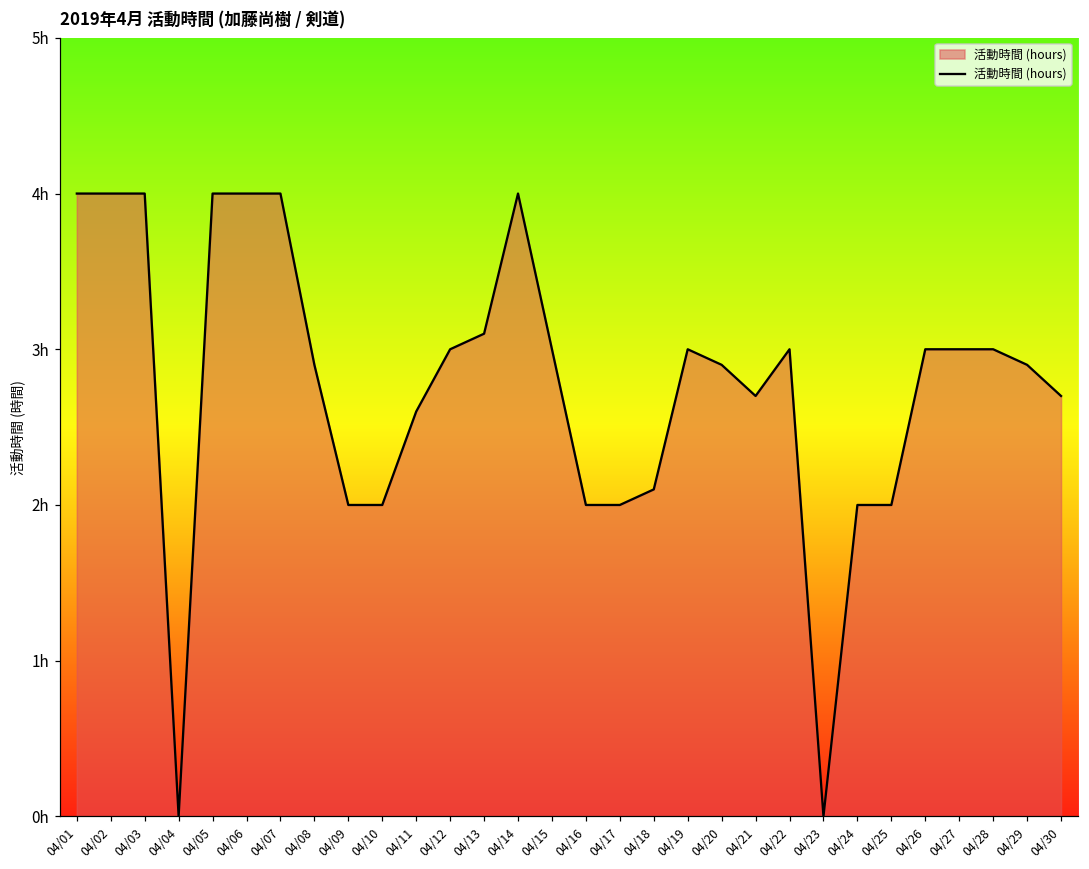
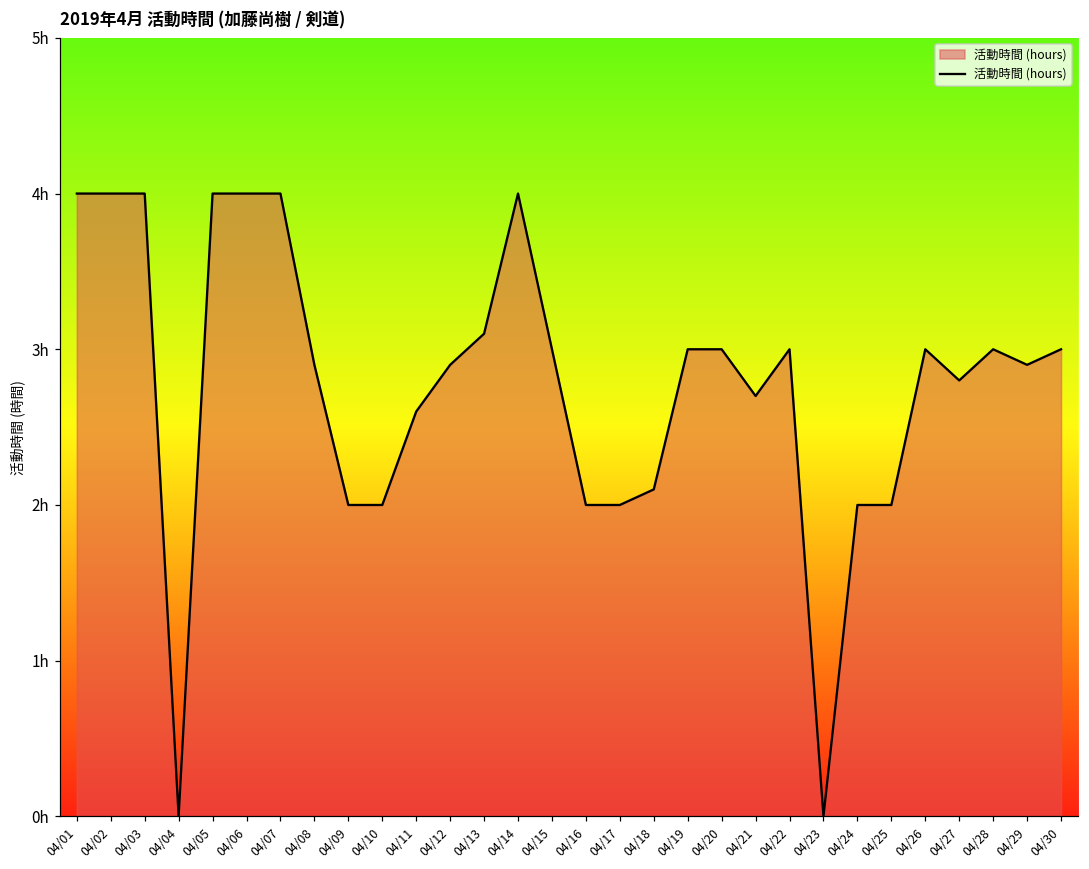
  {
    "04/01": "4.0h",
    "04/02": "4.0h",
    "04/03": "4.0h",
    "04/04": "0.0h",
    "04/05": "4.0h",
    "04/06": "4.0h",
    "04/07": "4.0h",
    "04/08": "2.9h",
    "04/09": "2.0h",
    "04/10": "2.0h",
    "04/11": "2.6h",
-   "04/12": "3.0h",
+   "04/12": "2.9h",
    "04/13": "3.1h",
    "04/14": "4.0h",
    "04/15": "3.0h",
    "04/16": "2.0h",
    "04/17": "2.0h",
    "04/18": "2.1h",
    "04/19": "3.0h",
-   "04/20": "2.9h",
+   "04/20": "3.0h",
    "04/21": "2.7h",
    "04/22": "3.0h",
    "04/23": "0.0h",
    "04/24": "2.0h",
    "04/25": "2.0h",
    "04/26": "3.0h",
-   "04/27": "3.0h",
+   "04/27": "2.8h",
    "04/28": "3.0h",
    "04/29": "2.9h",
-   "04/30": "2.7h"
+   "04/30": "3.0h"
  }
